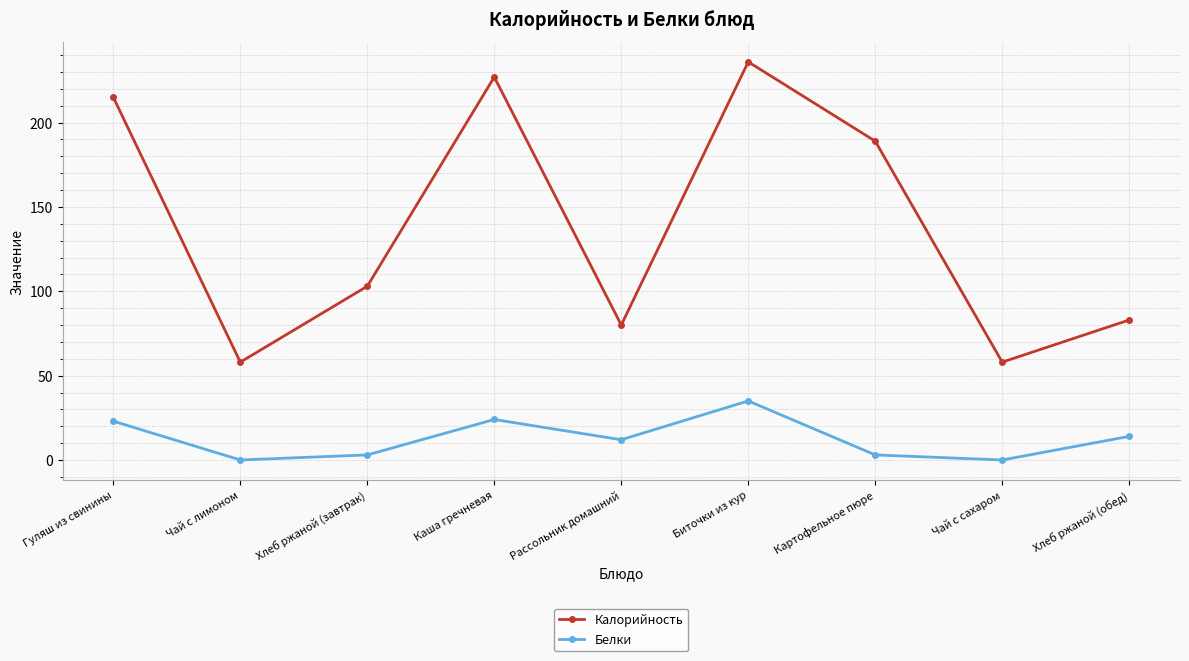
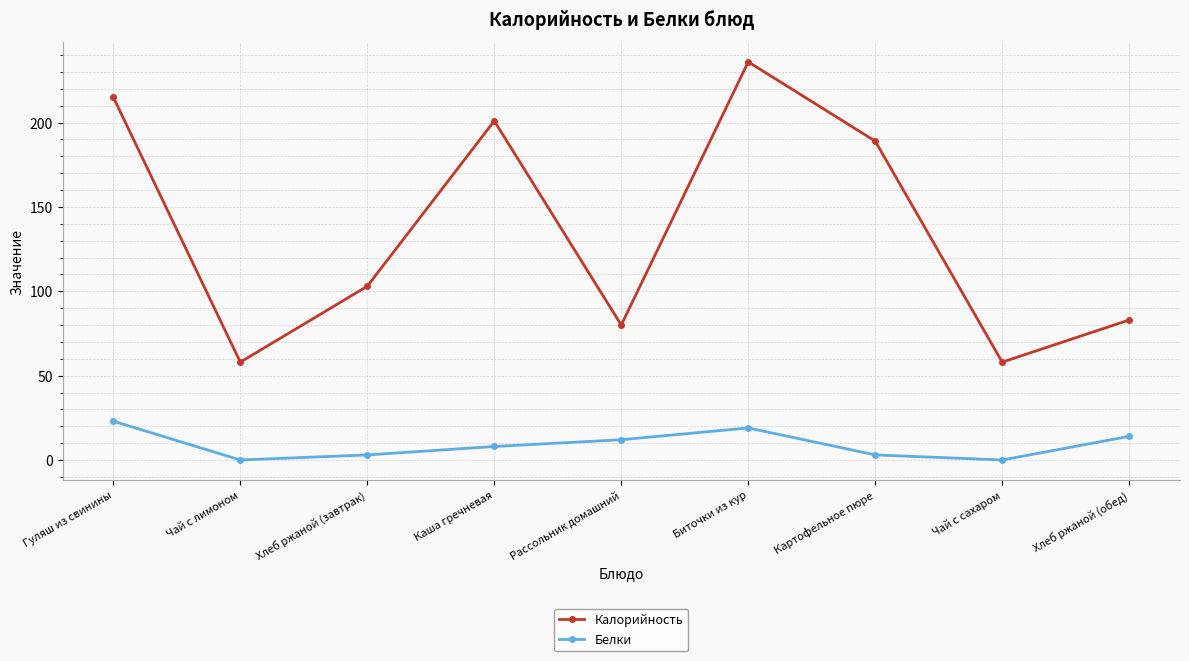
  {
    "Калорийность": {
      "Гуляш из свинины": 215,
      "Чай с лимоном": 58,
      "Хлеб ржаной (завтрак)": 103,
-     "Каша гречневая": 227,
+     "Каша гречневая": 201,
      "Рассольник домашний": 80,
      "Биточки из кур": 236,
      "Картофельное пюре": 189,
      "Чай с сахаром": 58,
      "Хлеб ржаной (обед)": 83
    },
    "Белки": {
      "Гуляш из свинины": 23,
      "Чай с лимоном": 0,
      "Хлеб ржаной (завтрак)": 3,
-     "Каша гречневая": 24,
+     "Каша гречневая": 8,
      "Рассольник домашний": 12,
-     "Биточки из кур": 35,
+     "Биточки из кур": 19,
      "Картофельное пюре": 3,
      "Чай с сахаром": 0,
      "Хлеб ржаной (обед)": 14
    }
  }
